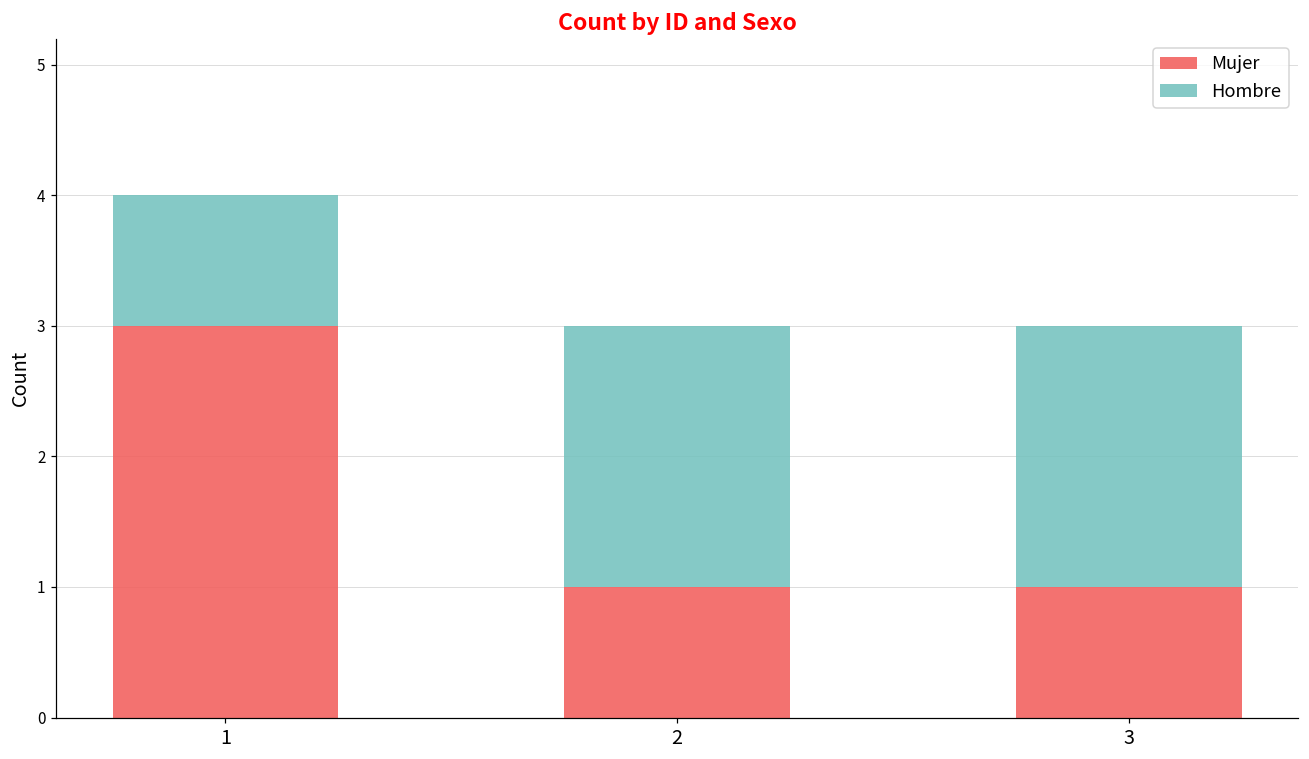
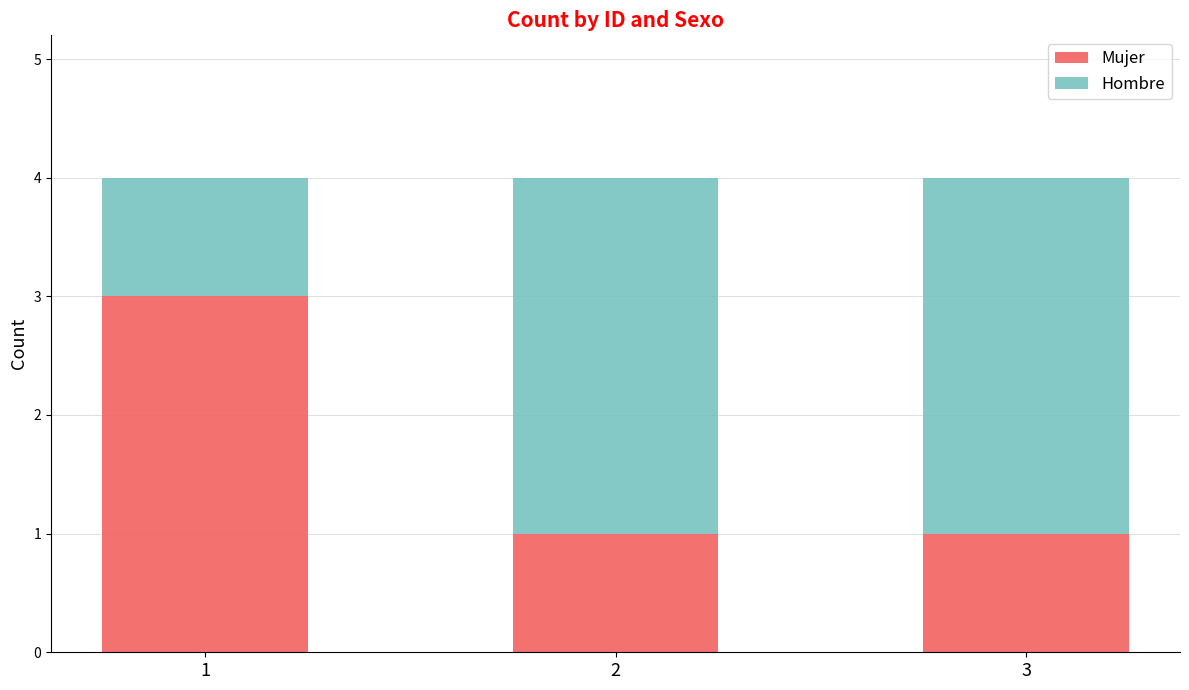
  {
    "Mujer": {
      "1": 3,
      "2": 1,
      "3": 1
    },
    "Hombre": {
      "1": 1,
-     "2": 2,
-     "3": 2
+     "2": 3,
+     "3": 3
    }
  }
